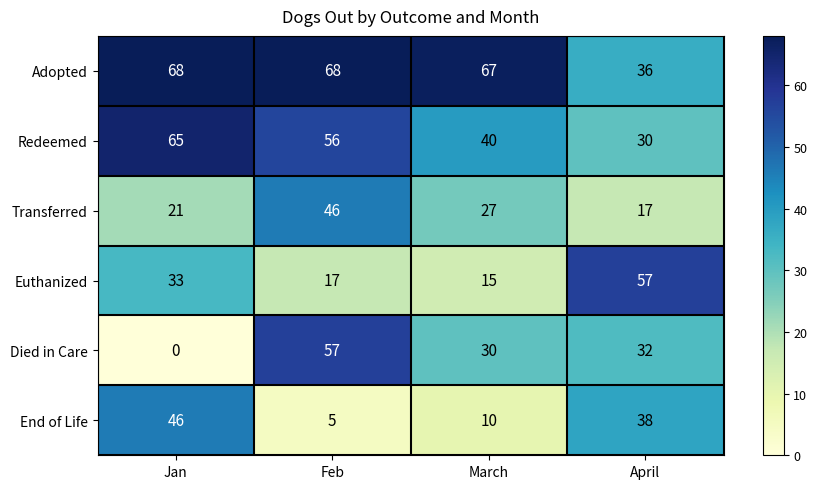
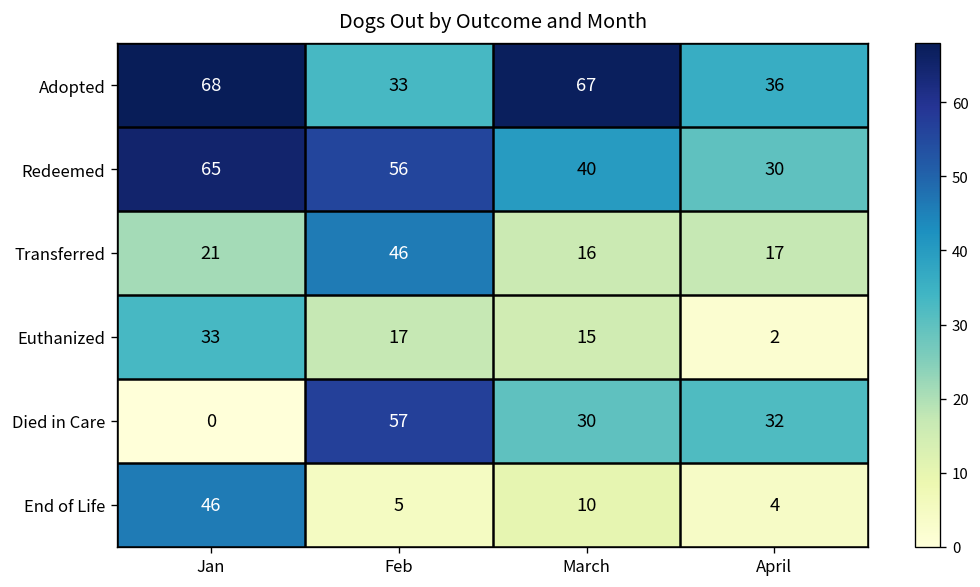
  {
    "Adopted": {
      "Jan": 68,
-     "Feb": 68,
+     "Feb": 33,
      "March": 67,
      "April": 36
    },
    "Redeemed": {
      "Jan": 65,
      "Feb": 56,
      "March": 40,
      "April": 30
    },
    "Transferred": {
      "Jan": 21,
      "Feb": 46,
-     "March": 27,
+     "March": 16,
      "April": 17
    },
    "Euthanized": {
      "Jan": 33,
      "Feb": 17,
      "March": 15,
-     "April": 57
+     "April": 2
    },
    "Died in Care": {
      "Jan": 0,
      "Feb": 57,
      "March": 30,
      "April": 32
    },
    "End of Life": {
      "Jan": 46,
      "Feb": 5,
      "March": 10,
-     "April": 38
+     "April": 4
    }
  }
